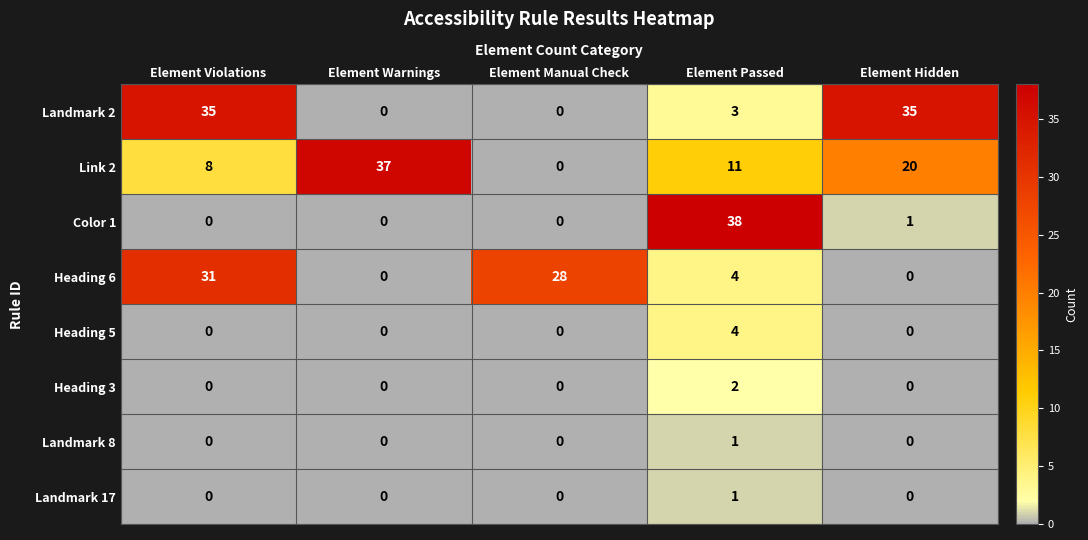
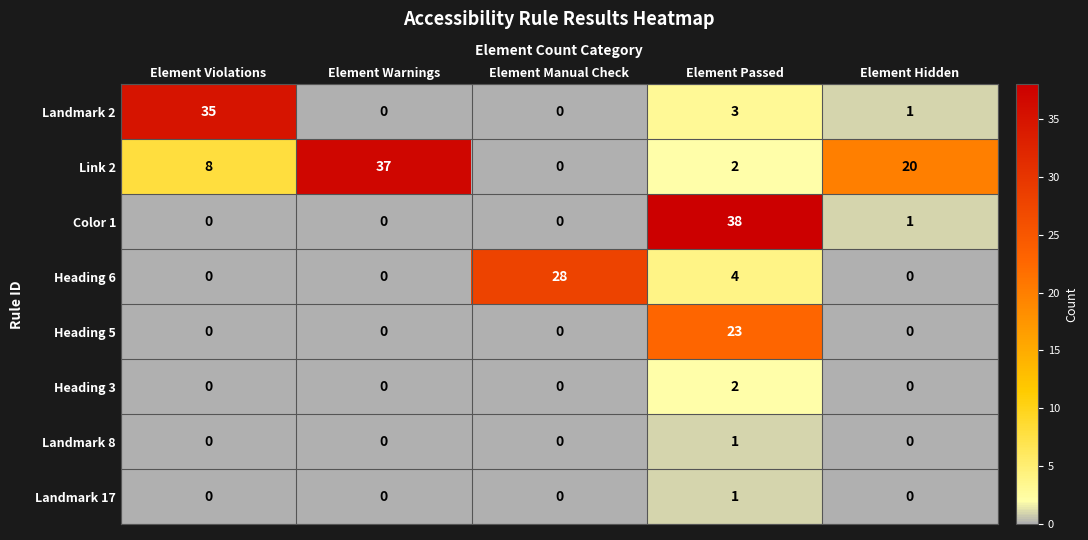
  {
    "Landmark 2": {
      "Element Violations": 35,
      "Element Warnings": 0,
      "Element Manual Check": 0,
      "Element Passed": 3,
-     "Element Hidden": 35
+     "Element Hidden": 1
    },
    "Link 2": {
      "Element Violations": 8,
      "Element Warnings": 37,
      "Element Manual Check": 0,
-     "Element Passed": 11,
+     "Element Passed": 2,
      "Element Hidden": 20
    },
    "Color 1": {
      "Element Violations": 0,
      "Element Warnings": 0,
      "Element Manual Check": 0,
      "Element Passed": 38,
      "Element Hidden": 1
    },
    "Heading 6": {
-     "Element Violations": 31,
+     "Element Violations": 0,
      "Element Warnings": 0,
      "Element Manual Check": 28,
      "Element Passed": 4,
      "Element Hidden": 0
    },
    "Heading 5": {
      "Element Violations": 0,
      "Element Warnings": 0,
      "Element Manual Check": 0,
-     "Element Passed": 4,
+     "Element Passed": 23,
      "Element Hidden": 0
    },
    "Heading 3": {
      "Element Violations": 0,
      "Element Warnings": 0,
      "Element Manual Check": 0,
      "Element Passed": 2,
      "Element Hidden": 0
    },
    "Landmark 8": {
      "Element Violations": 0,
      "Element Warnings": 0,
      "Element Manual Check": 0,
      "Element Passed": 1,
      "Element Hidden": 0
    },
    "Landmark 17": {
      "Element Violations": 0,
      "Element Warnings": 0,
      "Element Manual Check": 0,
      "Element Passed": 1,
      "Element Hidden": 0
    }
  }
